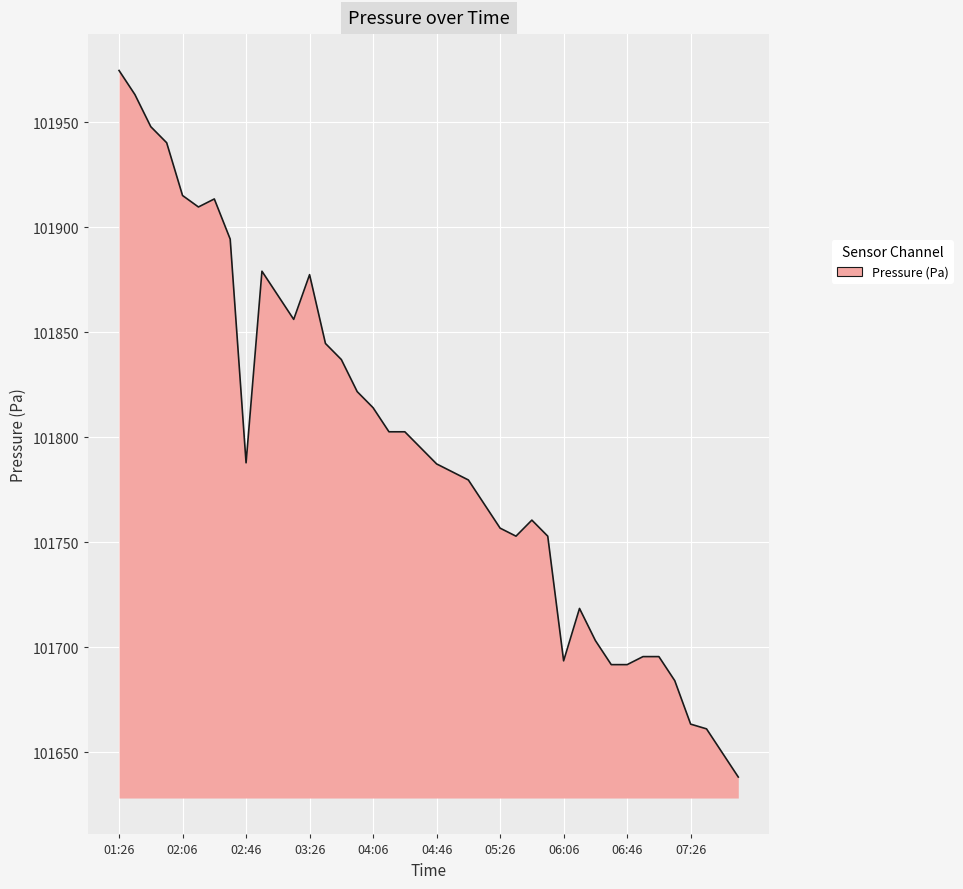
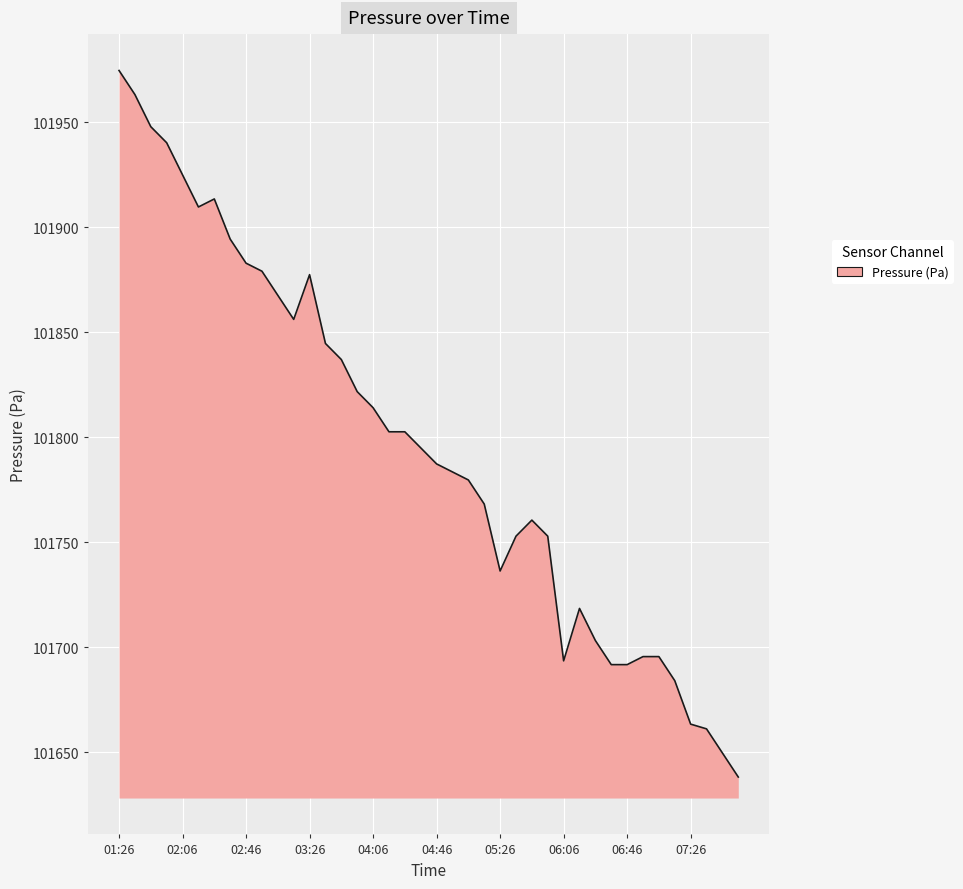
  {
    "01:26": 101975,
-   "02:06": 101915,
-   "02:46": 101788,
+   "02:06": 101925,
+   "02:46": 101883,
    "03:26": 101877,
    "04:06": 101814,
    "04:46": 101787,
-   "05:26": 101757,
+   "05:26": 101736,
    "06:06": 101694,
    "06:46": 101692,
    "07:26": 101663
  }
